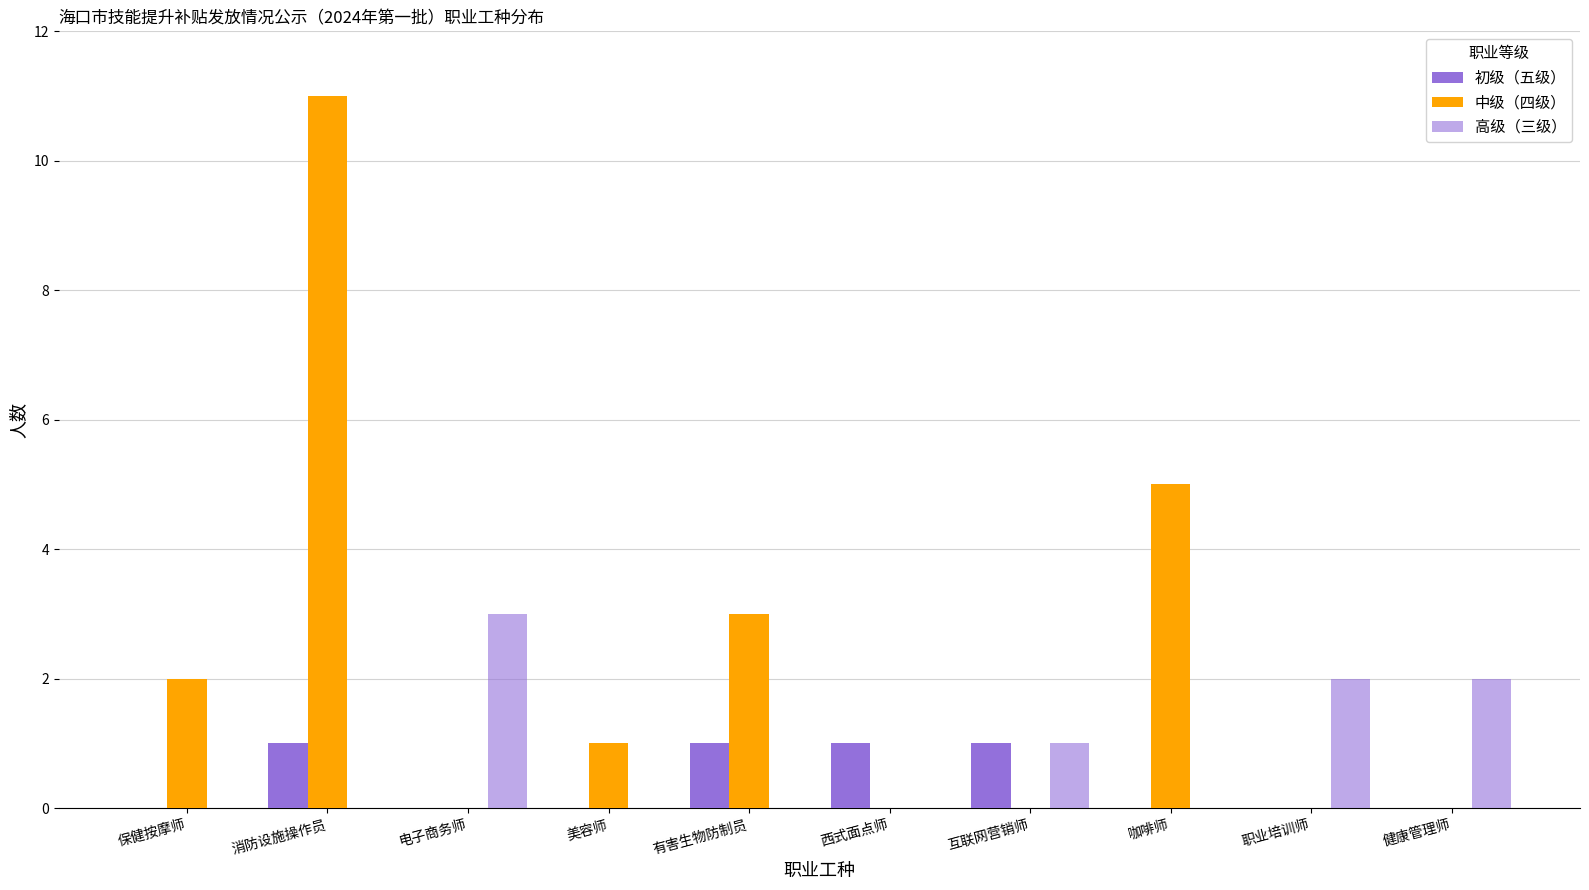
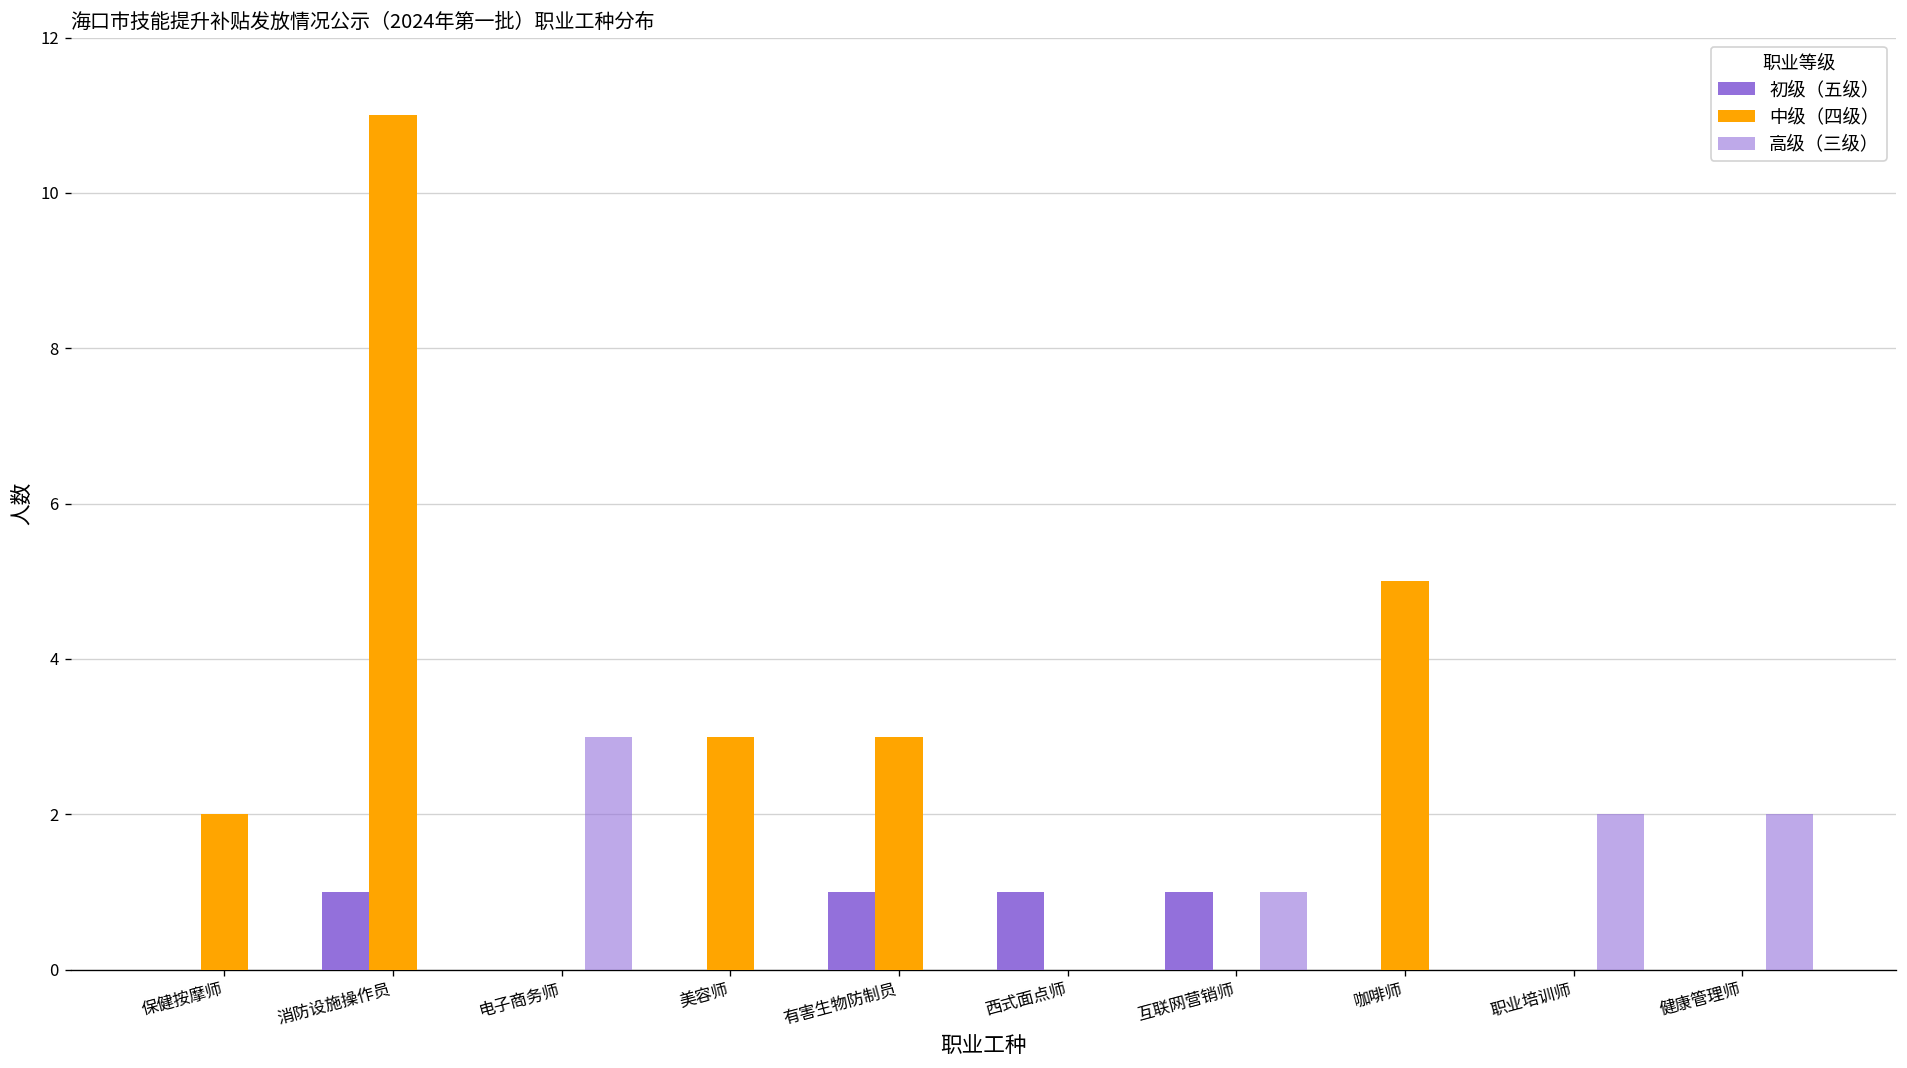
  {
    "中级（四级）": {
      "保健按摩师": 2,
      "消防设施操作员": 11,
      "电子商务师": 0,
-     "美容师": 1,
+     "美容师": 3,
      "有害生物防制员": 3,
      "西式面点师": 0,
      "互联网营销师": 0,
      "咖啡师": 5,
      "职业培训师": 0,
      "健康管理师": 0
    }
  }
